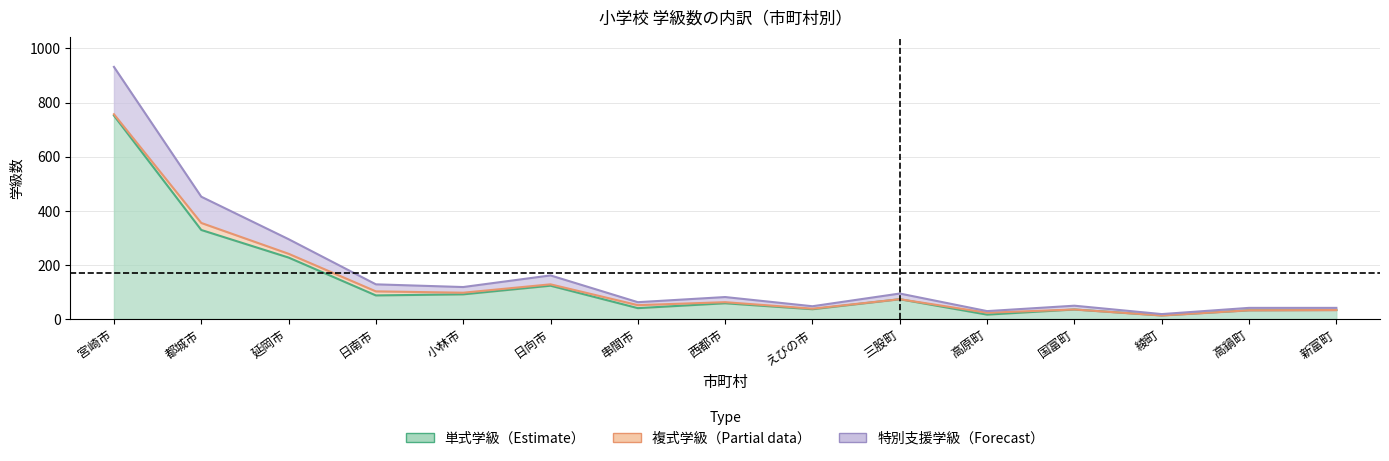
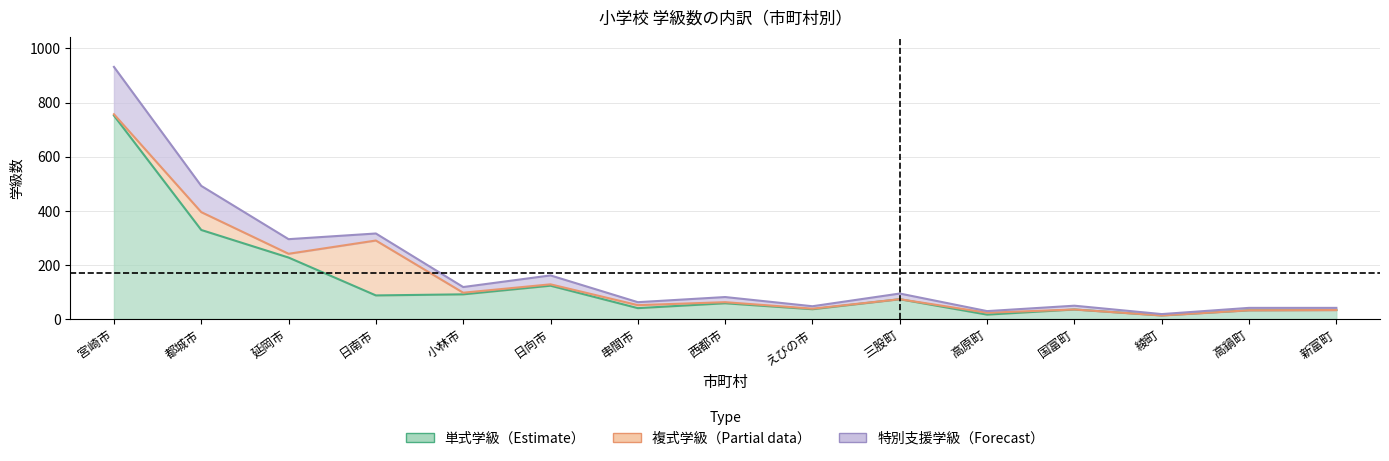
  {
    "複式学級（Partial data）": {
-     "都城市": 30,
+     "都城市": 70,
      "延岡市": 10,
-     "日南市": 20,
+     "日南市": 200,
      "串間市": 10
    }
  }
